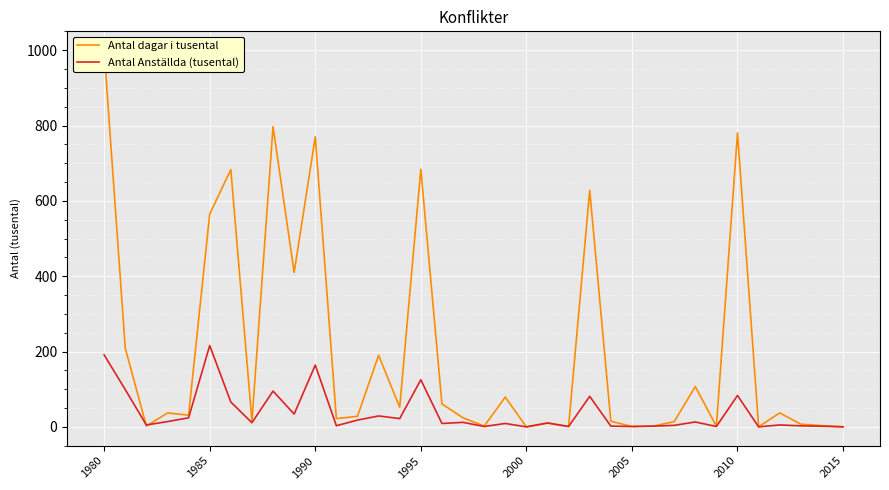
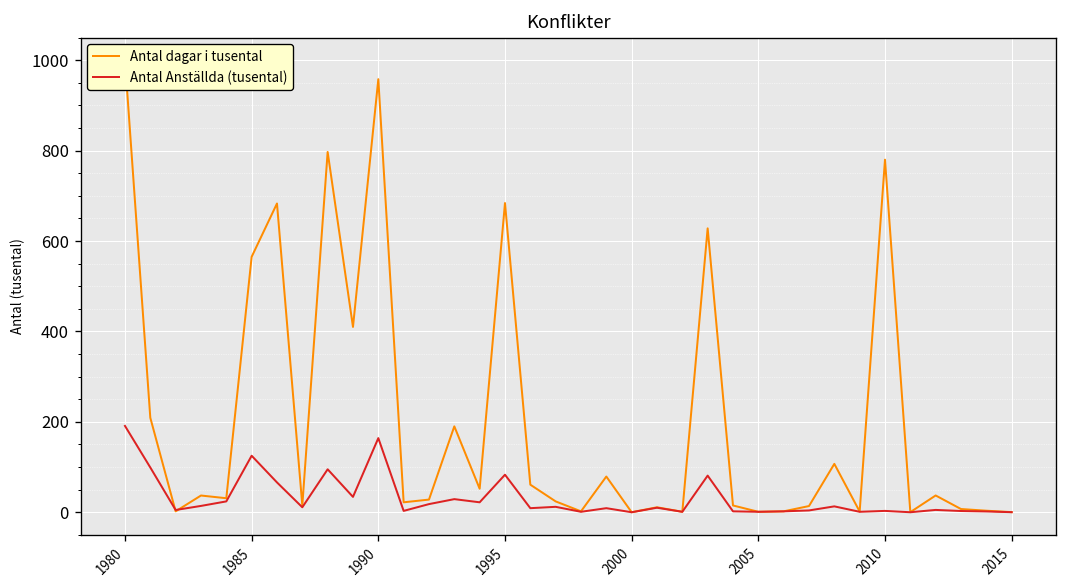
  {
    "Antal dagar i tusental": {
      "1985": 570,
-     "1990": 770,
+     "1990": 960,
      "1995": 680,
      "2010": 780
    },
    "Antal Anställda (tusental)": {
      "1980": 190,
-     "1985": 220,
+     "1985": 130,
      "1990": 160,
-     "1995": 130,
-     "2010": 80
+     "1995": 80,
+     "2010": 0
    }
  }
